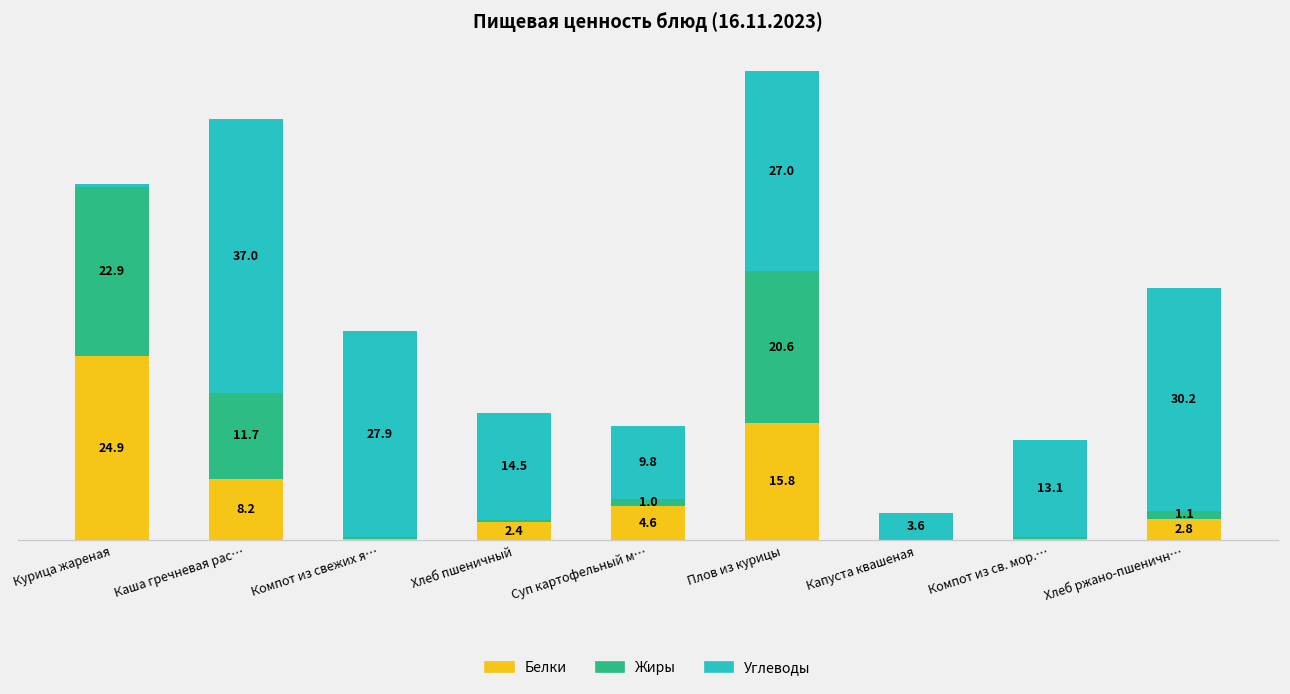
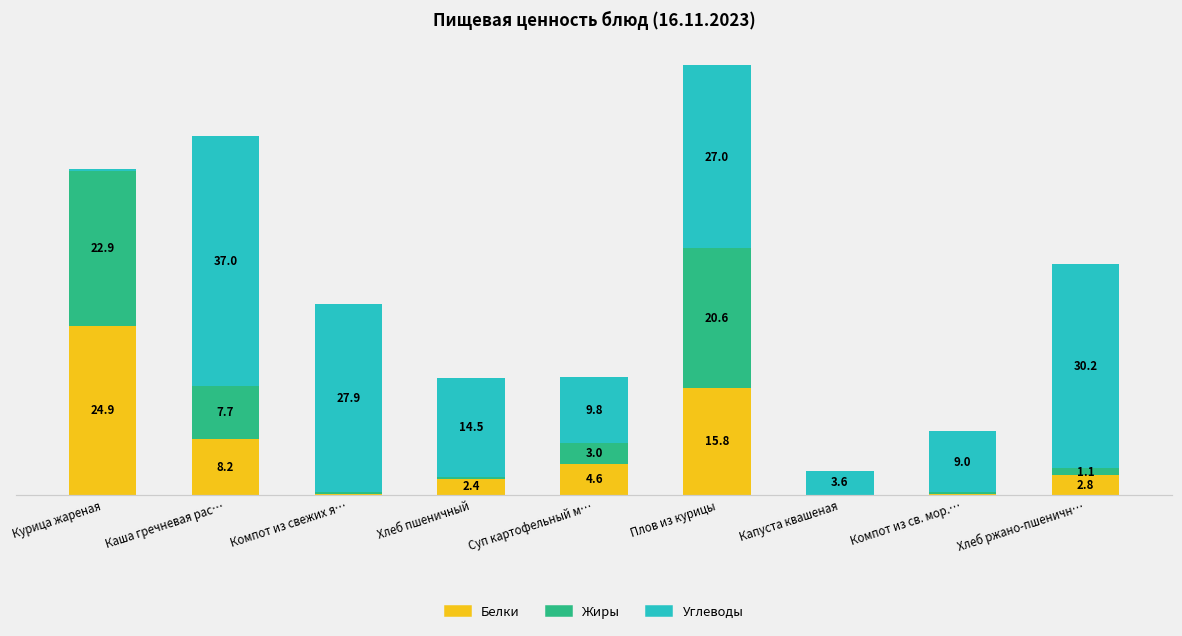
  {
    "Белки": {
      "Курица жареная": 24.9,
      "Каша гречневая рас…": 8.2,
      "Хлеб пшеничный": 2.4,
      "Суп картофельный м…": 4.6,
      "Плов из курицы": 15.8,
      "Хлеб ржано-пшеничн…": 2.8
    },
    "Жиры": {
      "Курица жареная": 22.9,
-     "Каша гречневая рас…": 11.7,
-     "Суп картофельный м…": 1.0,
+     "Каша гречневая рас…": 7.7,
+     "Суп картофельный м…": 3.0,
      "Плов из курицы": 20.6,
      "Хлеб ржано-пшеничн…": 1.1
    },
    "Углеводы": {
      "Каша гречневая рас…": 37.0,
      "Компот из свежих я…": 27.9,
      "Хлеб пшеничный": 14.5,
      "Суп картофельный м…": 9.8,
      "Плов из курицы": 27.0,
      "Капуста квашеная": 3.6,
-     "Компот из св. мор.…": 13.1,
+     "Компот из св. мор.…": 9.0,
      "Хлеб ржано-пшеничн…": 30.2
    }
  }
